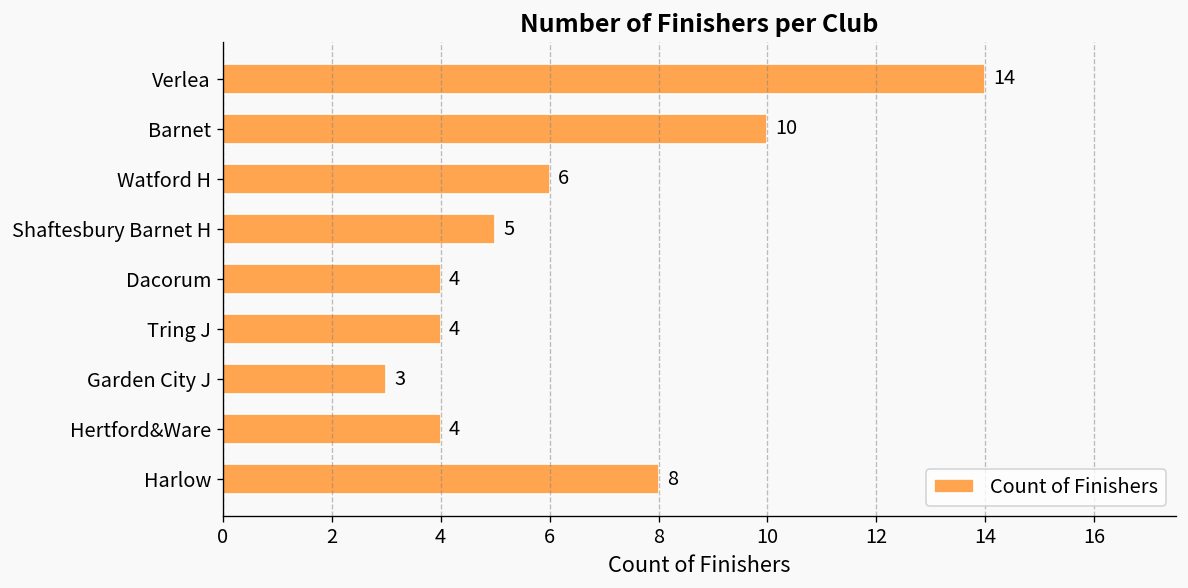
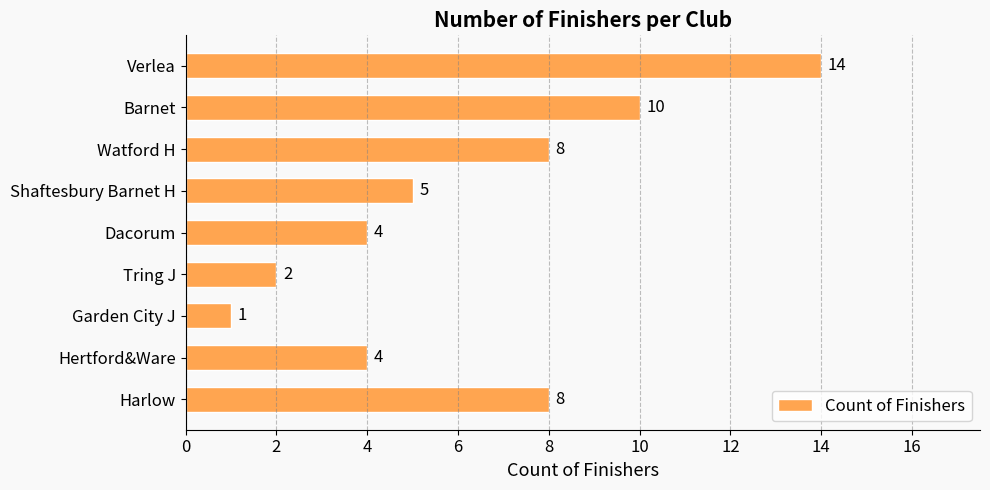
  {
    "Verlea": 14,
    "Barnet": 10,
-   "Watford H": 6,
+   "Watford H": 8,
    "Shaftesbury Barnet H": 5,
    "Dacorum": 4,
-   "Tring J": 4,
-   "Garden City J": 3,
+   "Tring J": 2,
+   "Garden City J": 1,
    "Hertford&Ware": 4,
    "Harlow": 8
  }
